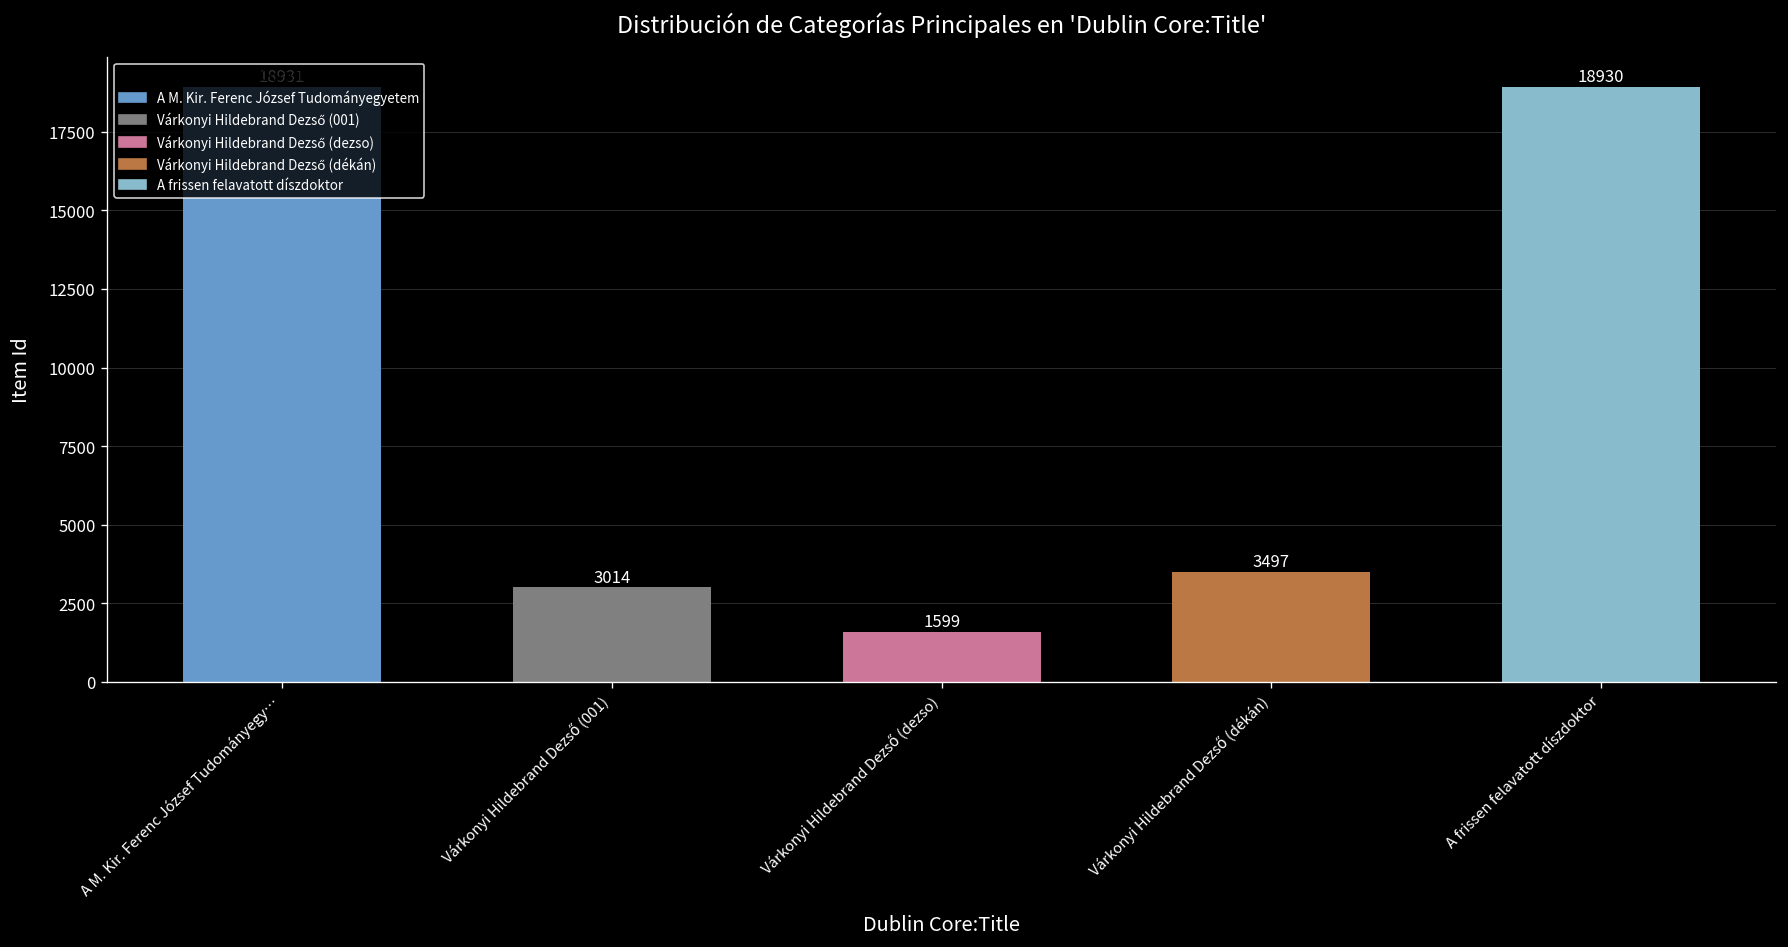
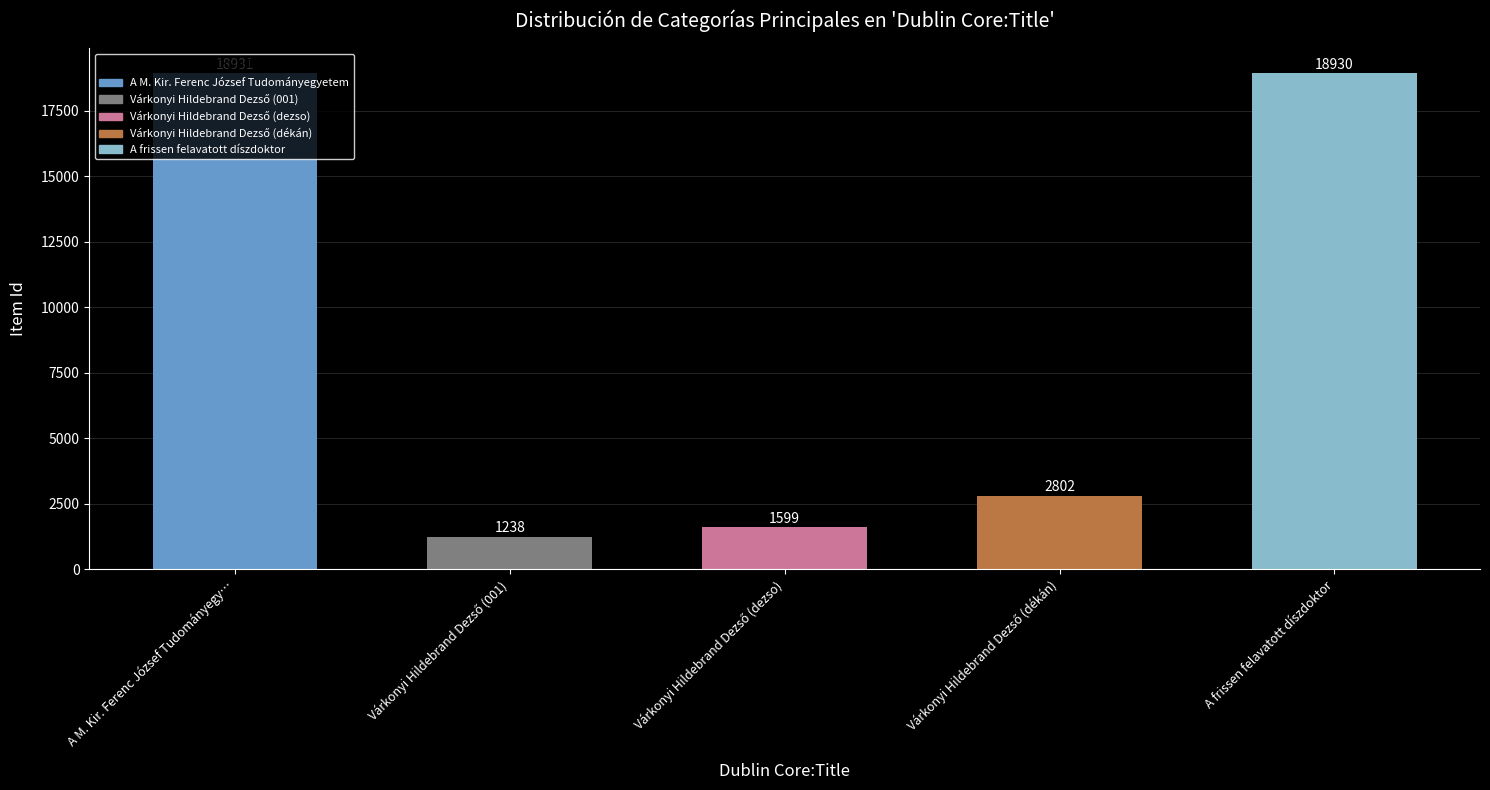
  {
-   "Várkonyi Hildebrand Dezső (001)": 3014,
+   "Várkonyi Hildebrand Dezső (001)": 1238,
    "Várkonyi Hildebrand Dezső (dezso)": 1599,
-   "Várkonyi Hildebrand Dezső (dékán)": 3497,
+   "Várkonyi Hildebrand Dezső (dékán)": 2802,
    "A frissen felavatott díszdoktor": 18930
  }
